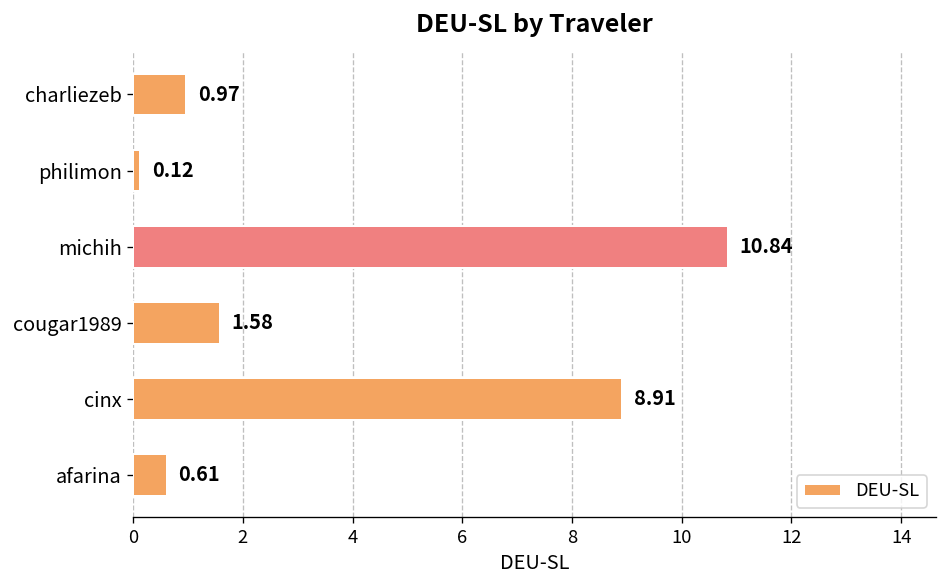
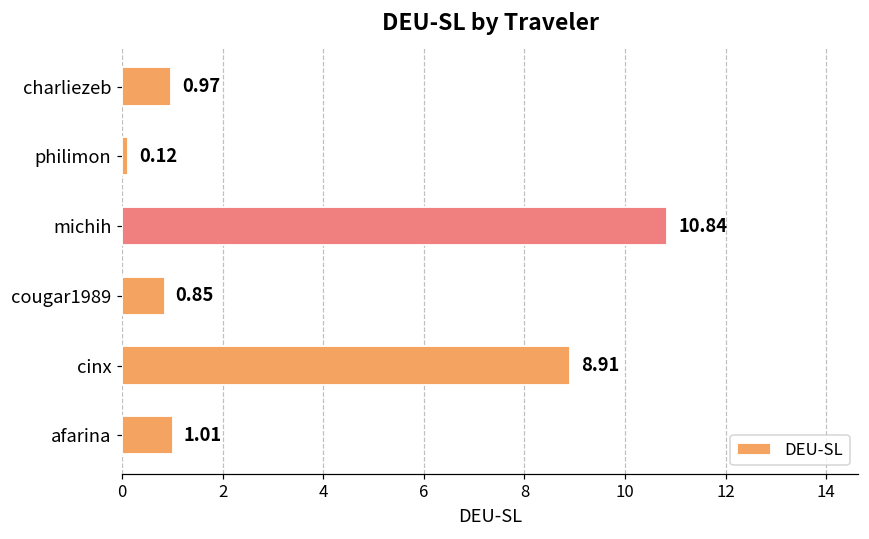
  {
    "charliezeb": 0.97,
    "philimon": 0.12,
    "michih": 10.84,
-   "cougar1989": 1.58,
+   "cougar1989": 0.85,
    "cinx": 8.91,
-   "afarina": 0.61
+   "afarina": 1.01
  }
